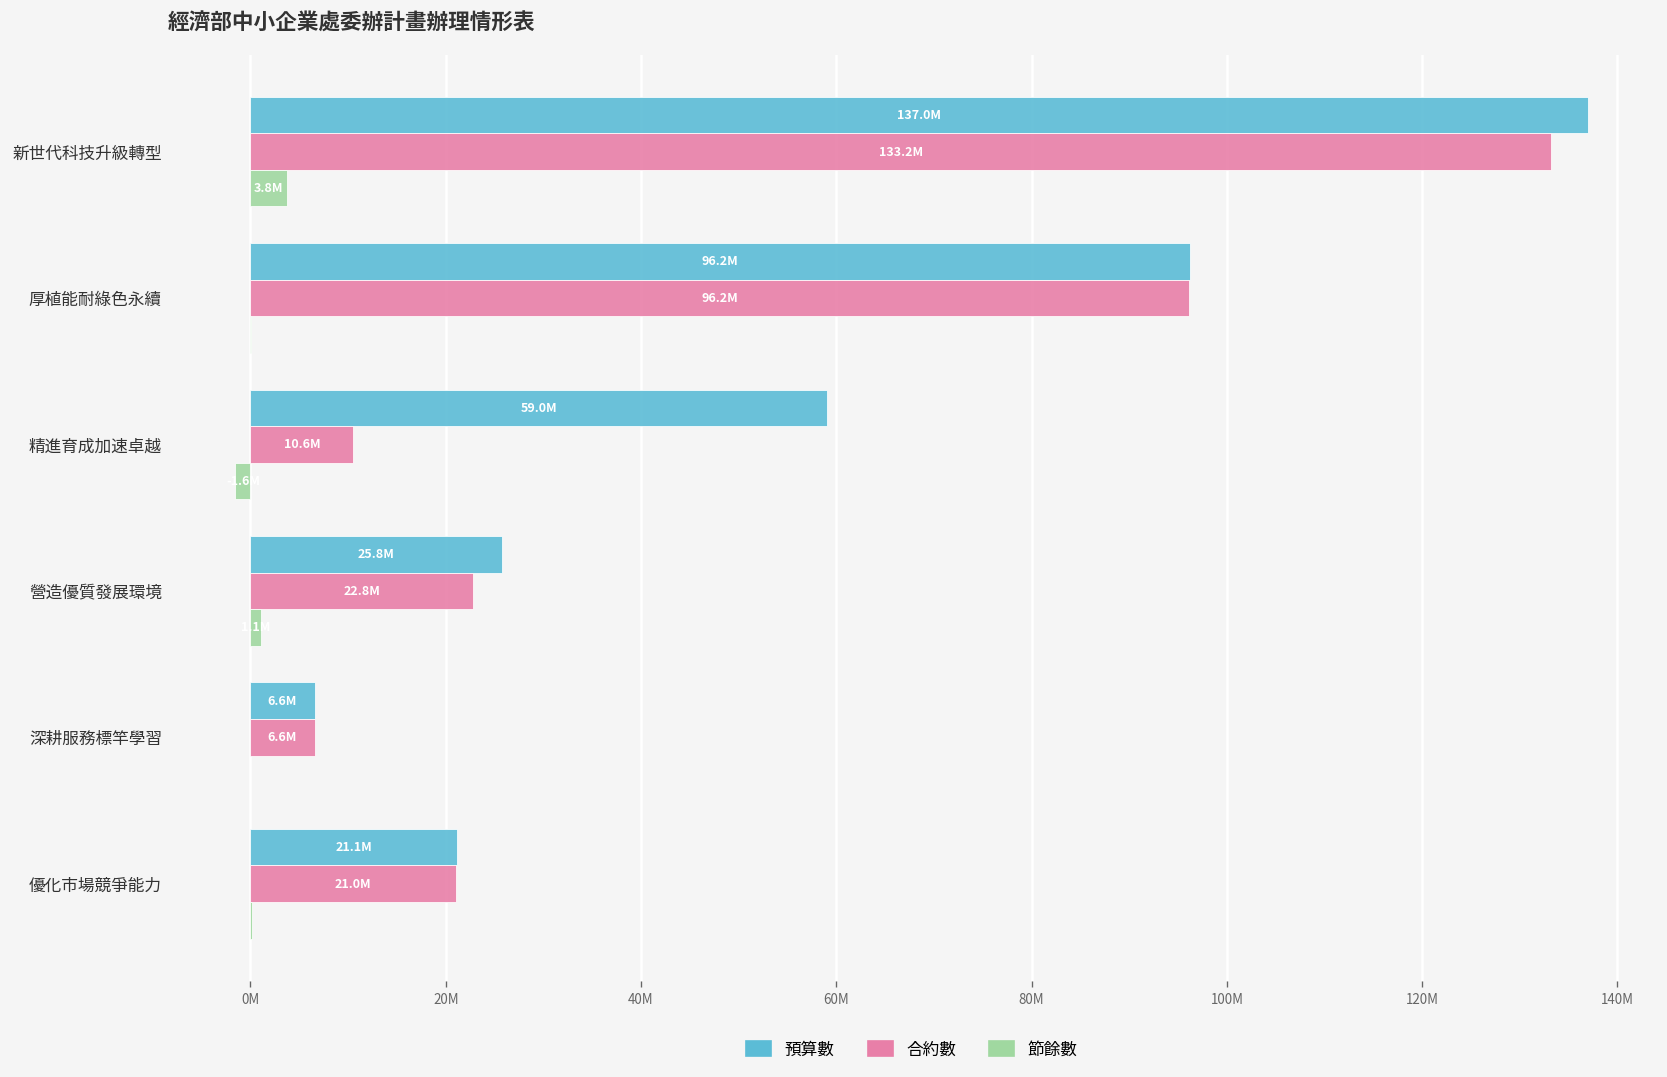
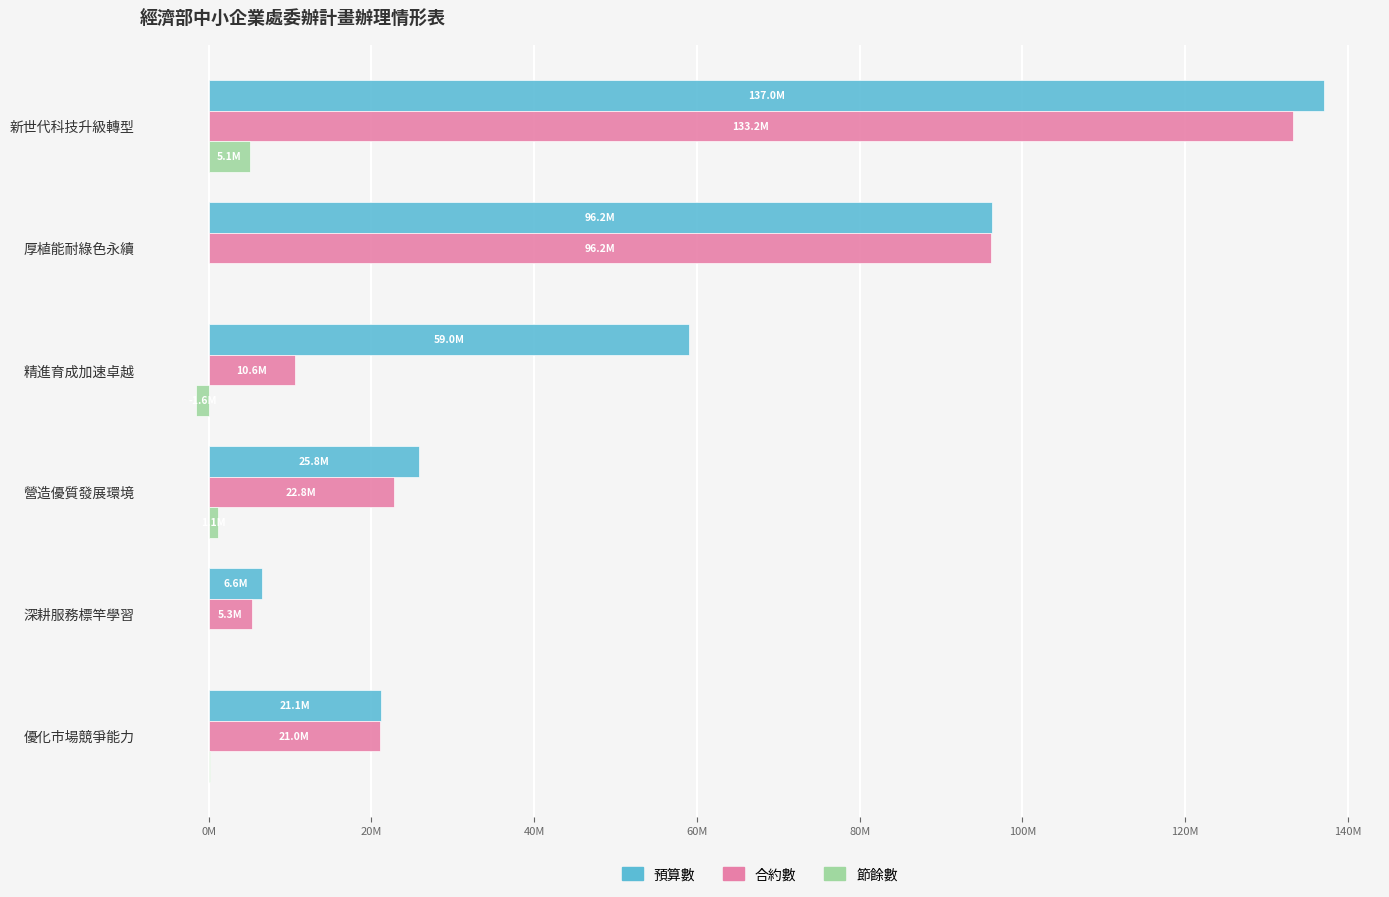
  {
    "預算數": {
      "新世代科技升級轉型": "137.0M",
      "厚植能耐綠色永續": "96.2M",
      "精進育成加速卓越": "59.0M",
      "營造優質發展環境": "25.8M",
      "深耕服務標竿學習": "6.6M",
      "優化市場競爭能力": "21.1M"
    },
    "合約數": {
      "新世代科技升級轉型": "133.2M",
      "厚植能耐綠色永續": "96.2M",
      "精進育成加速卓越": "10.6M",
      "營造優質發展環境": "22.8M",
-     "深耕服務標竿學習": "6.6M",
+     "深耕服務標竿學習": "5.3M",
      "優化市場競爭能力": "21.0M"
    },
    "節餘數": {
-     "新世代科技升級轉型": "3.8M"
+     "新世代科技升級轉型": "5.1M"
    }
  }
